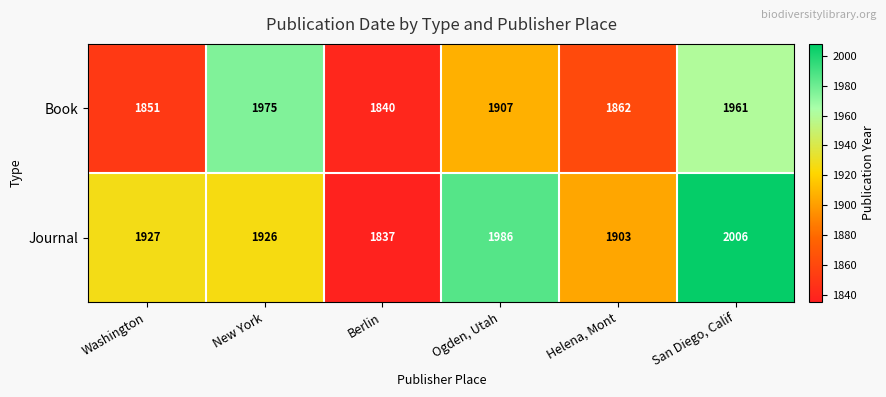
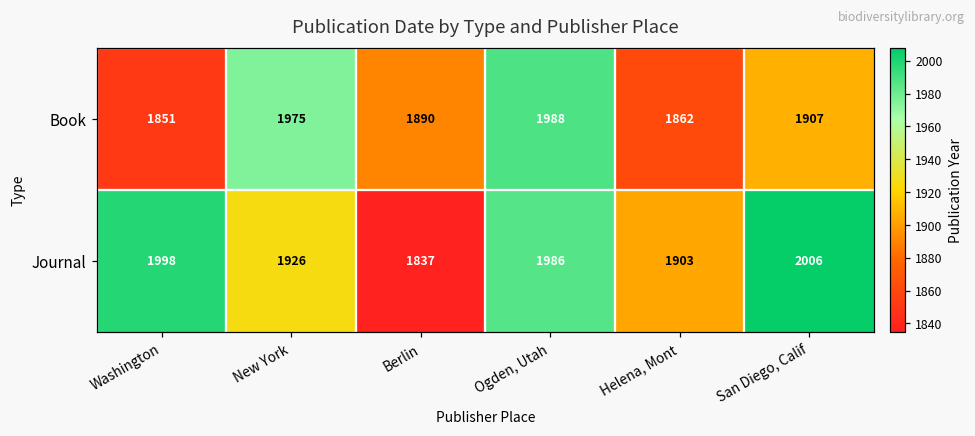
  {
    "Book": {
      "Washington": 1851,
      "New York": 1975,
-     "Berlin": 1840,
-     "Ogden, Utah": 1907,
+     "Berlin": 1890,
+     "Ogden, Utah": 1988,
      "Helena, Mont": 1862,
-     "San Diego, Calif": 1961
+     "San Diego, Calif": 1907
    },
    "Journal": {
-     "Washington": 1927,
+     "Washington": 1998,
      "New York": 1926,
      "Berlin": 1837,
      "Ogden, Utah": 1986,
      "Helena, Mont": 1903,
      "San Diego, Calif": 2006
    }
  }
